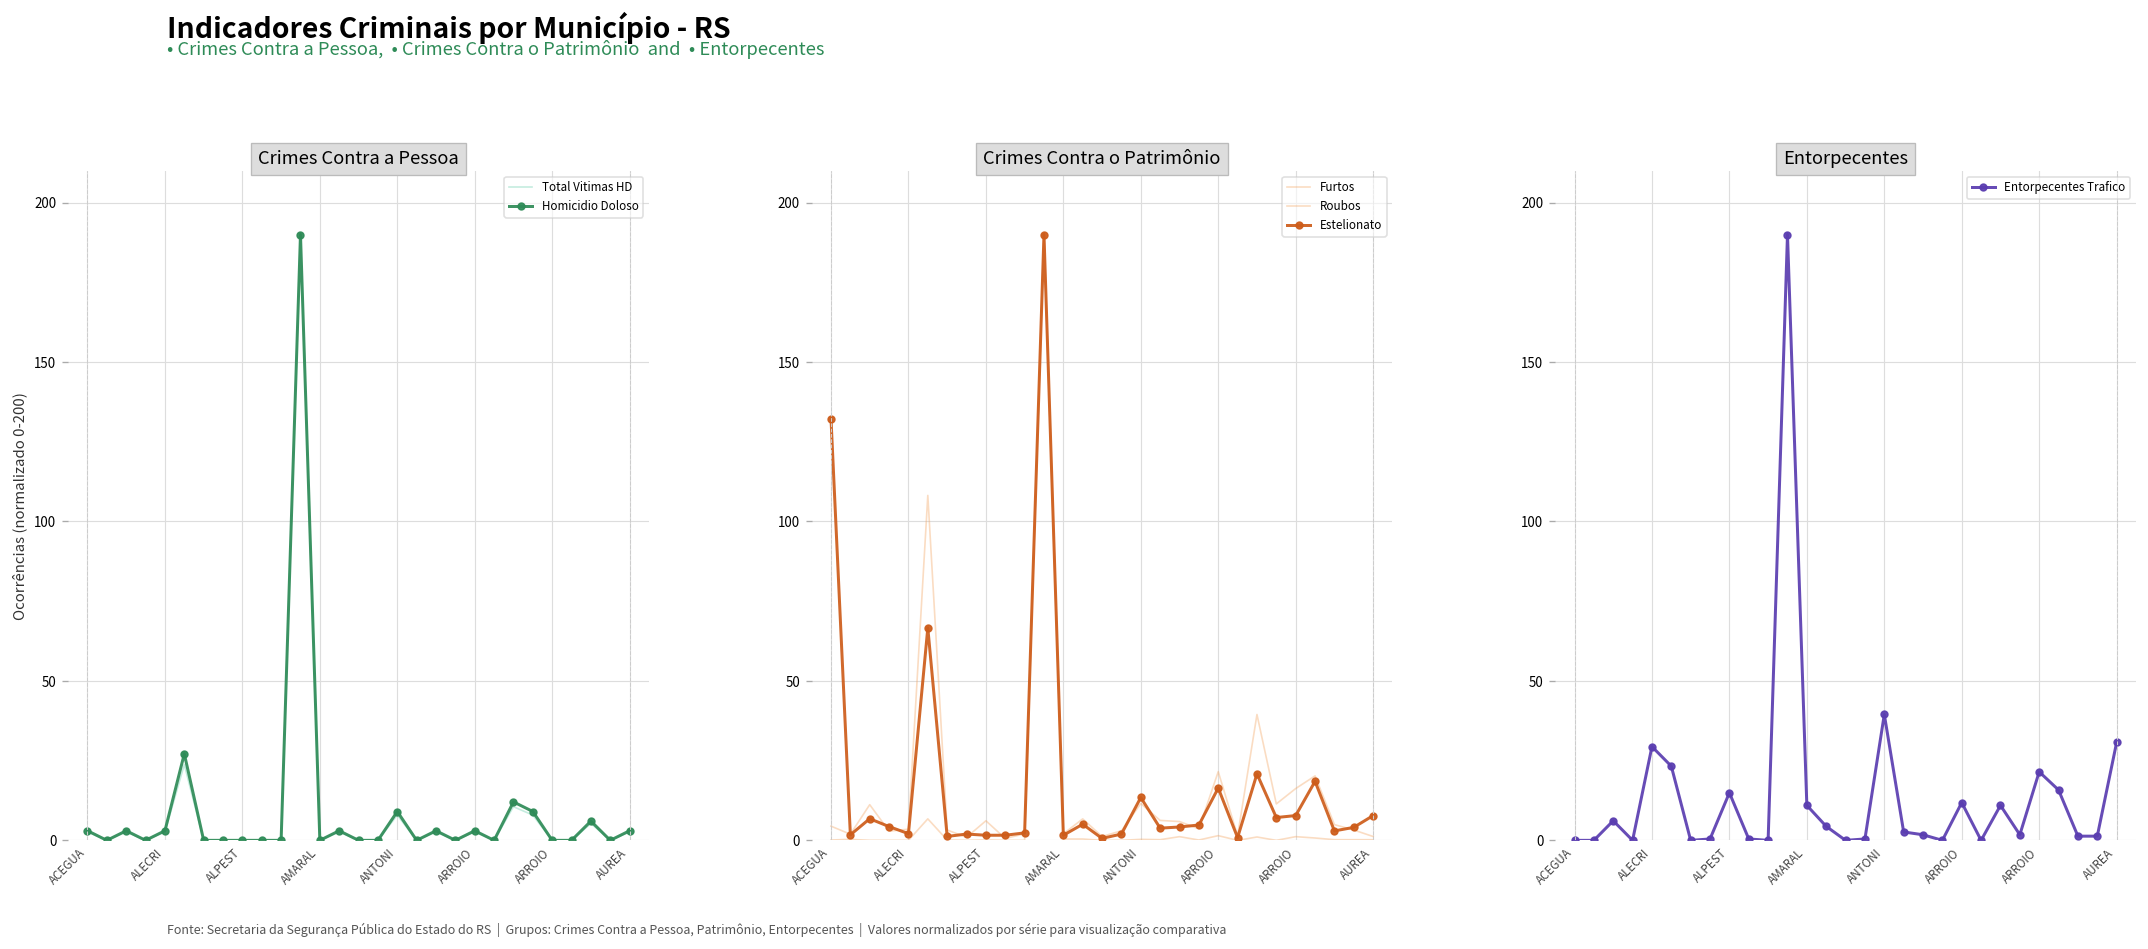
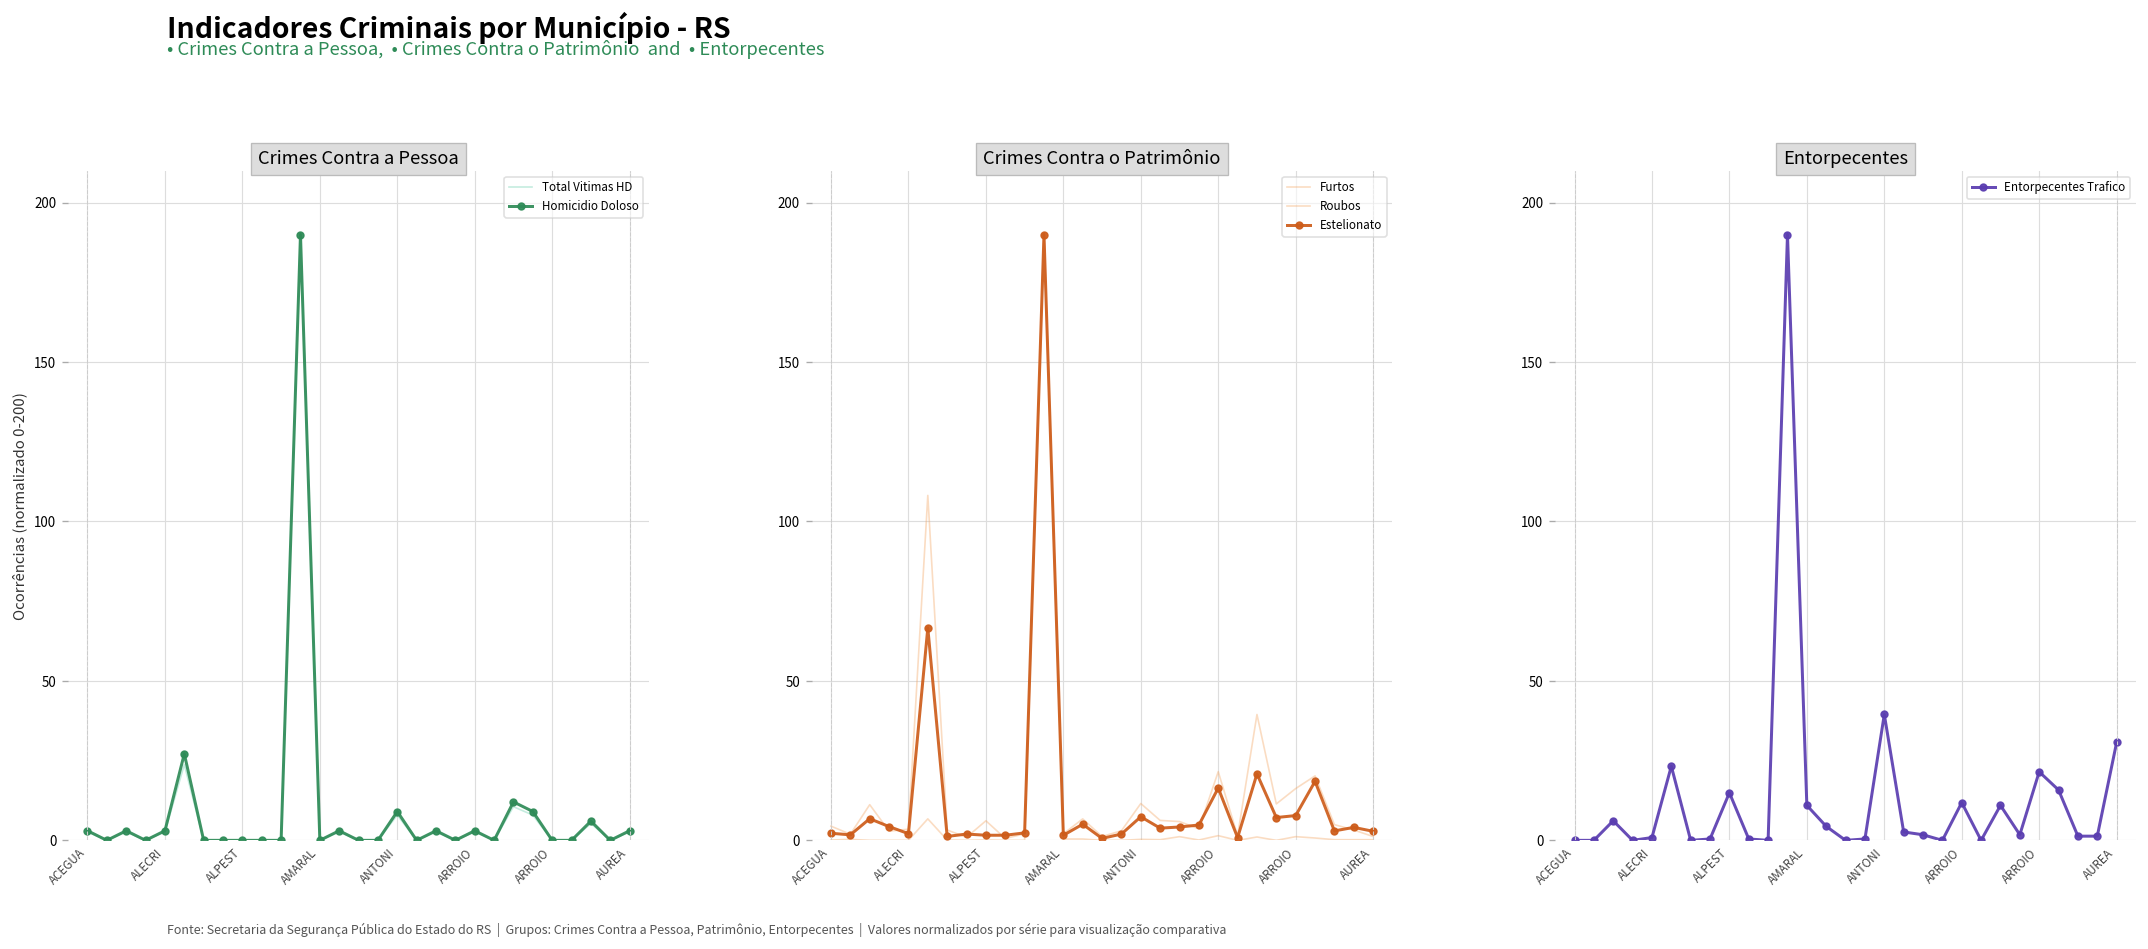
  {
    "Crimes Contra a Pessoa": {
      "Total Vitimas HD": {
        "ANTONI": 8
      },
      "Homicidio Doloso": {
        "ANTONI": 9
      }
    },
    "Crimes Contra o Patrimônio": {
      "Estelionato": {
-       "ACEGUA": 132,
+       "ACEGUA": 2,
        "ALECRI": 2,
        "ALPEST": 2,
-       "ANTONI": 13,
-       "AUREA": 8
+       "ANTONI": 7,
+       "AUREA": 3
      }
    },
    "Entorpecentes": {
      "ACEGUA": 0,
-     "ALECRI": 29,
+     "ALECRI": 1,
      "ALPEST": 15,
      "AMARAL": 11,
      "ANTONI": 39,
      "AUREA": 31
    }
  }
